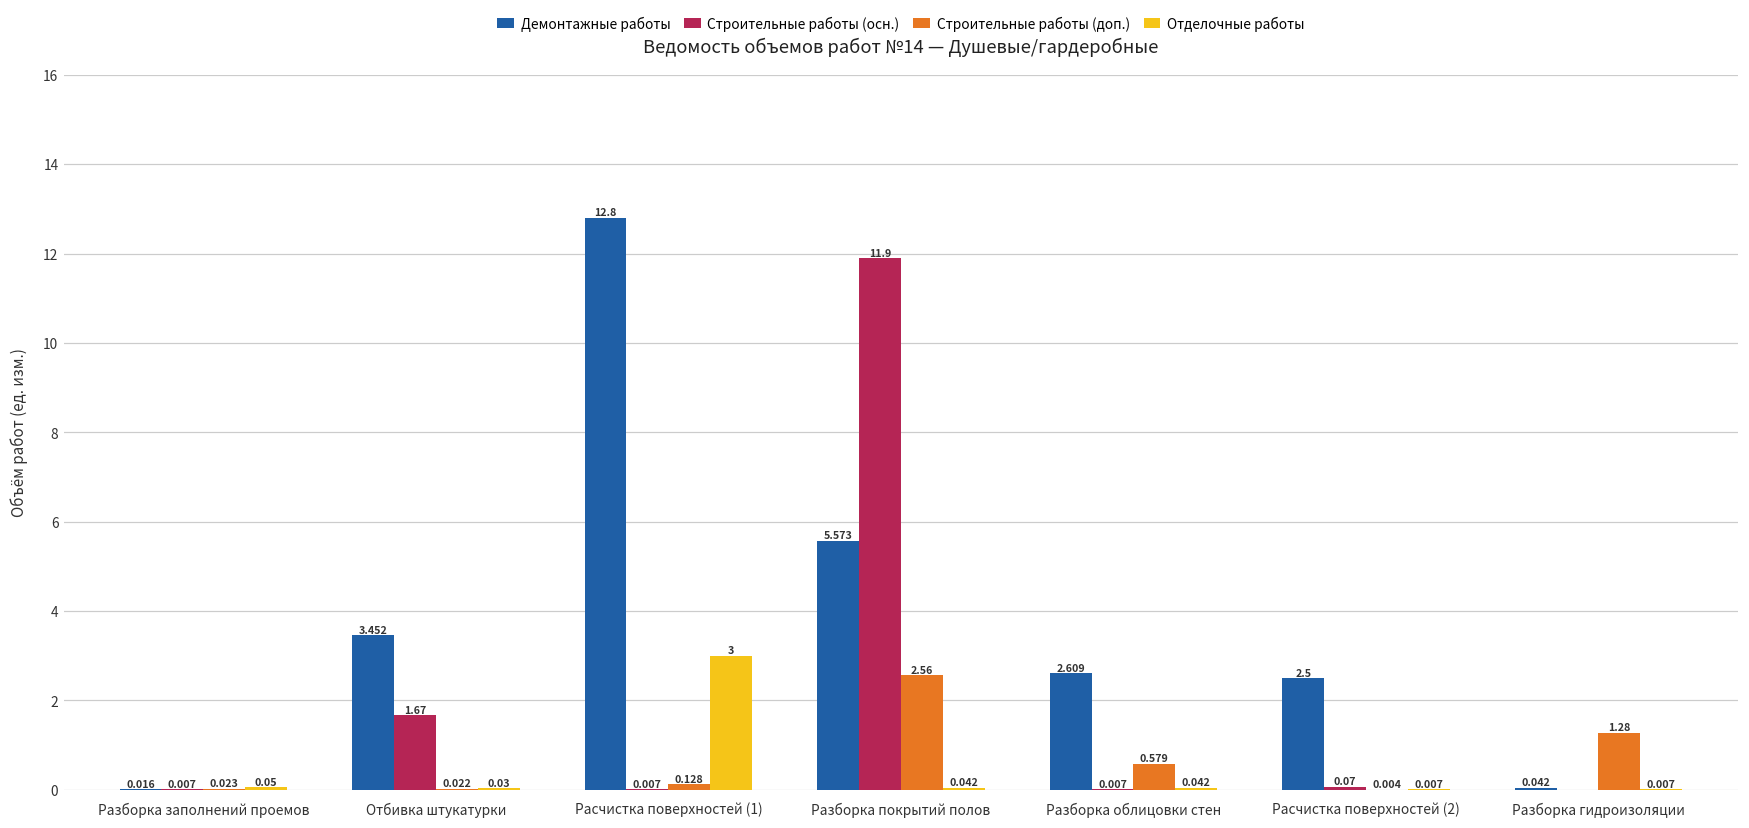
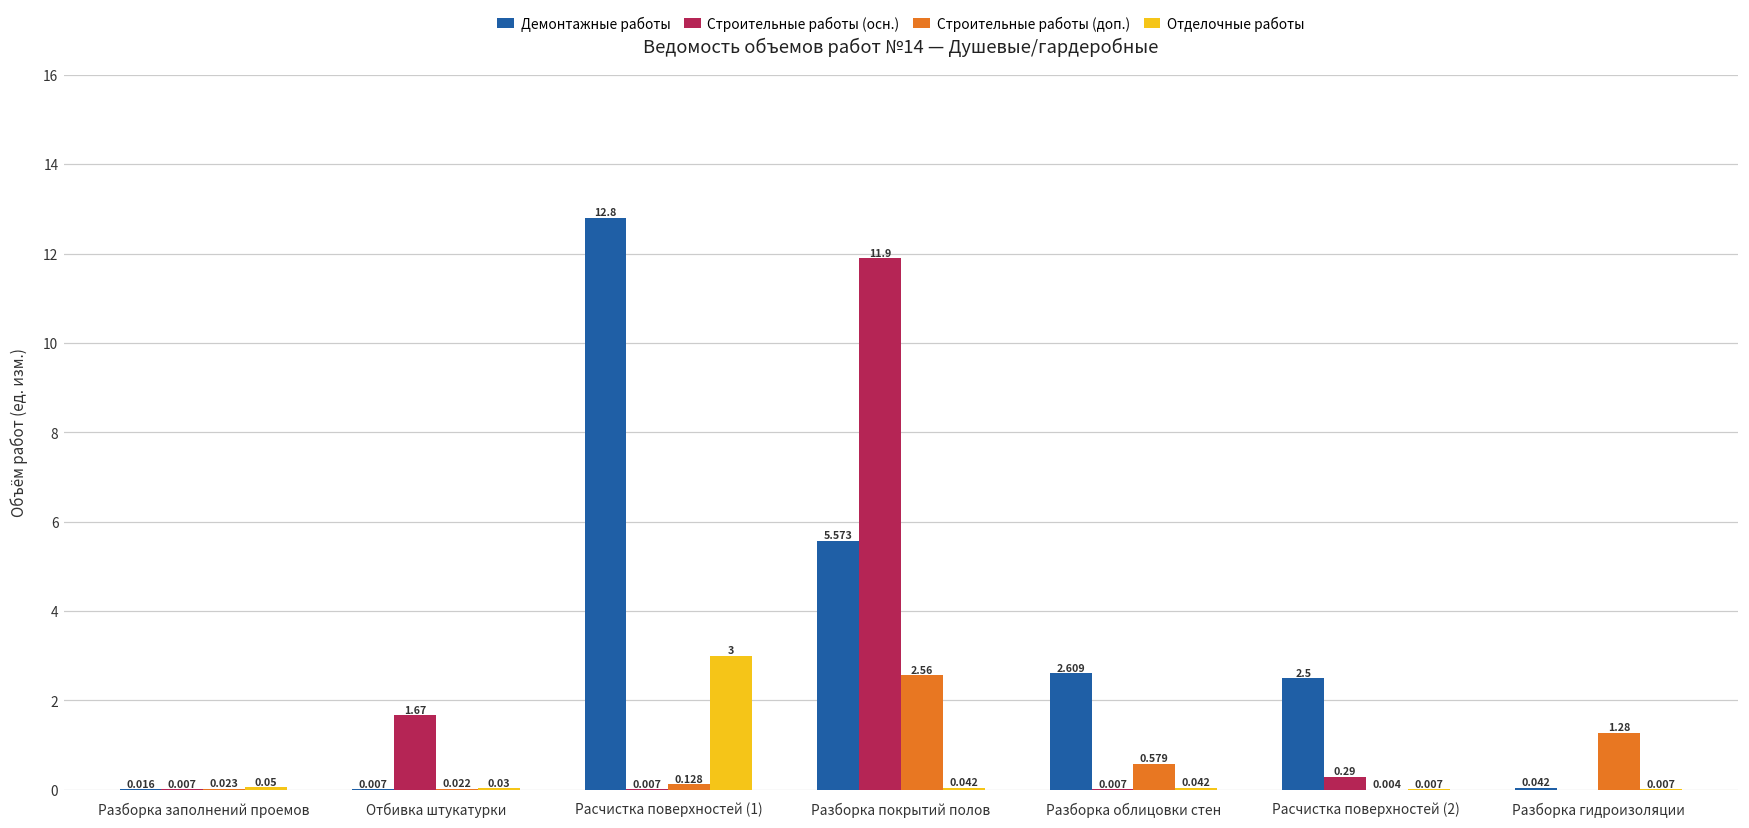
  {
    "Демонтажные работы": {
      "Разборка заполнений проемов": 0.016,
-     "Отбивка штукатурки": 3.452,
+     "Отбивка штукатурки": 0.007,
      "Расчистка поверхностей (1)": 12.8,
      "Разборка покрытий полов": 5.573,
      "Разборка облицовки стен": 2.609,
      "Расчистка поверхностей (2)": 2.5,
      "Разборка гидроизоляции": 0.042
    },
    "Строительные работы (осн.)": {
      "Разборка заполнений проемов": 0.007,
      "Отбивка штукатурки": 1.67,
      "Расчистка поверхностей (1)": 0.007,
      "Разборка покрытий полов": 11.9,
      "Разборка облицовки стен": 0.007,
-     "Расчистка поверхностей (2)": 0.07
+     "Расчистка поверхностей (2)": 0.29
    },
    "Строительные работы (доп.)": {
      "Разборка заполнений проемов": 0.023,
      "Отбивка штукатурки": 0.022,
      "Расчистка поверхностей (1)": 0.128,
      "Разборка покрытий полов": 2.56,
      "Разборка облицовки стен": 0.579,
      "Расчистка поверхностей (2)": 0.004,
      "Разборка гидроизоляции": 1.28
    },
    "Отделочные работы": {
      "Разборка заполнений проемов": 0.05,
      "Отбивка штукатурки": 0.03,
      "Расчистка поверхностей (1)": 3,
      "Разборка покрытий полов": 0.042,
      "Разборка облицовки стен": 0.042,
      "Расчистка поверхностей (2)": 0.007,
      "Разборка гидроизоляции": 0.007
    }
  }
